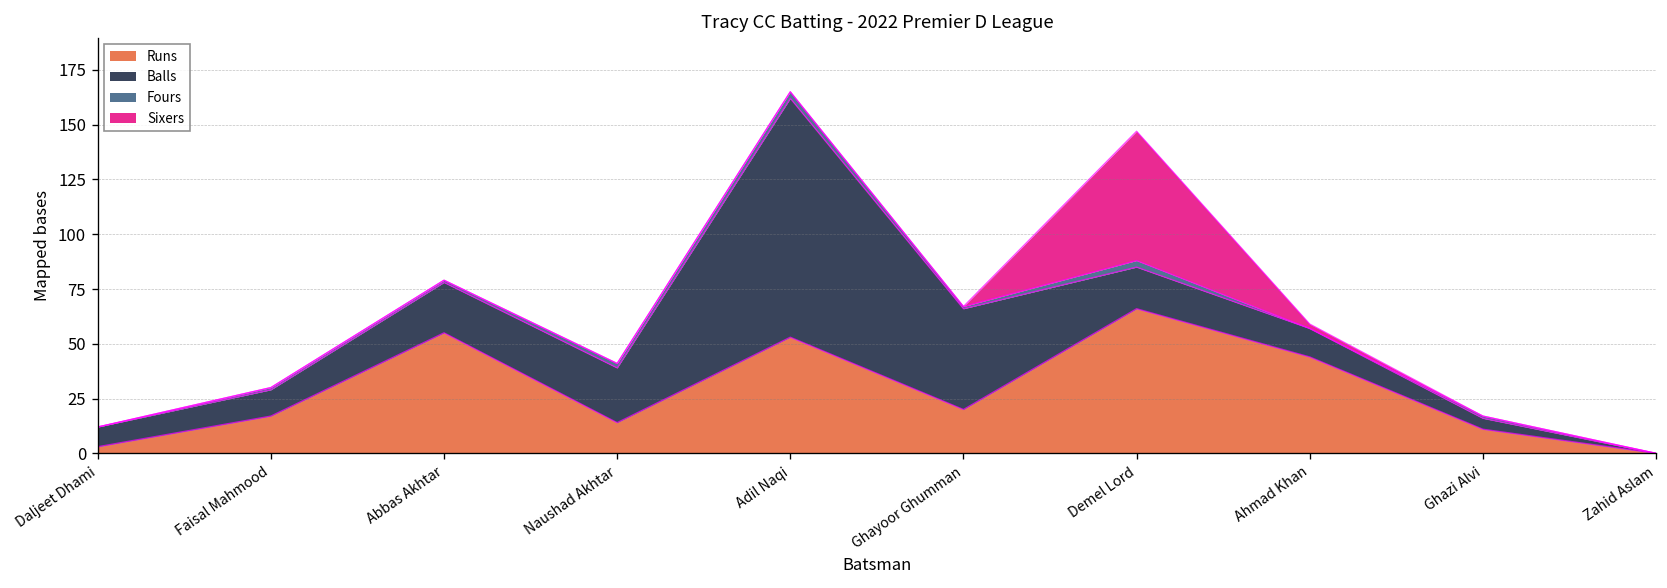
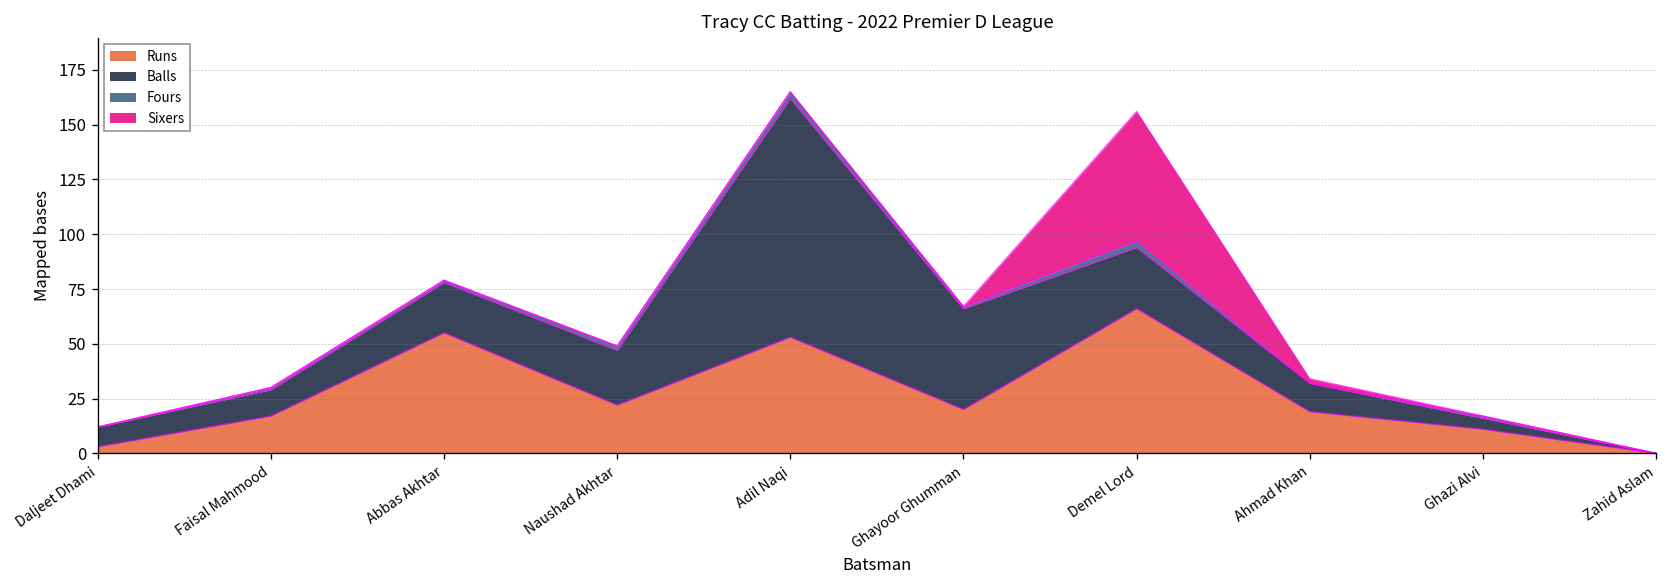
  {
    "Runs": {
      "Daljeet Dhami": 3,
      "Faisal Mahmood": 17,
      "Abbas Akhtar": 55,
-     "Naushad Akhtar": 14,
+     "Naushad Akhtar": 22,
      "Adil Naqi": 53,
      "Ghayoor Ghumman": 20,
      "Demel Lord": 66,
-     "Ahmad Khan": 44,
+     "Ahmad Khan": 19,
      "Ghazi Alvi": 11
    },
    "Balls": {
      "Naushad Akhtar": 25,
      "Adil Naqi": 109,
-     "Demel Lord": 19
+     "Demel Lord": 28
    },
    "Fours": {
      "Demel Lord": 3
    },
    "Sixers": {
      "Demel Lord": 59,
      "Ahmad Khan": 2
    }
  }
